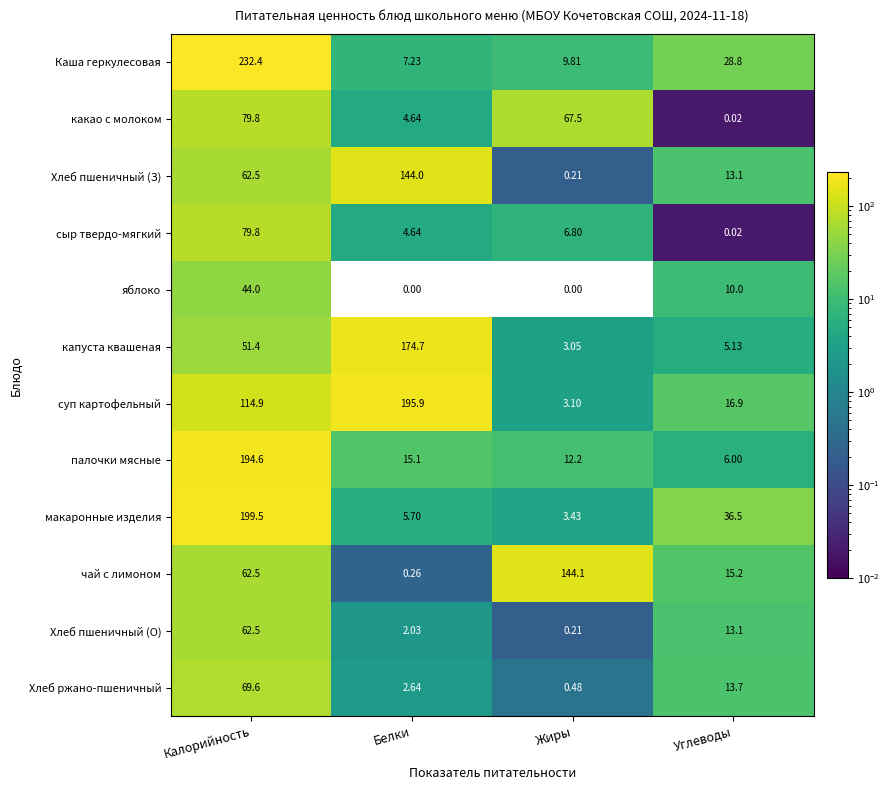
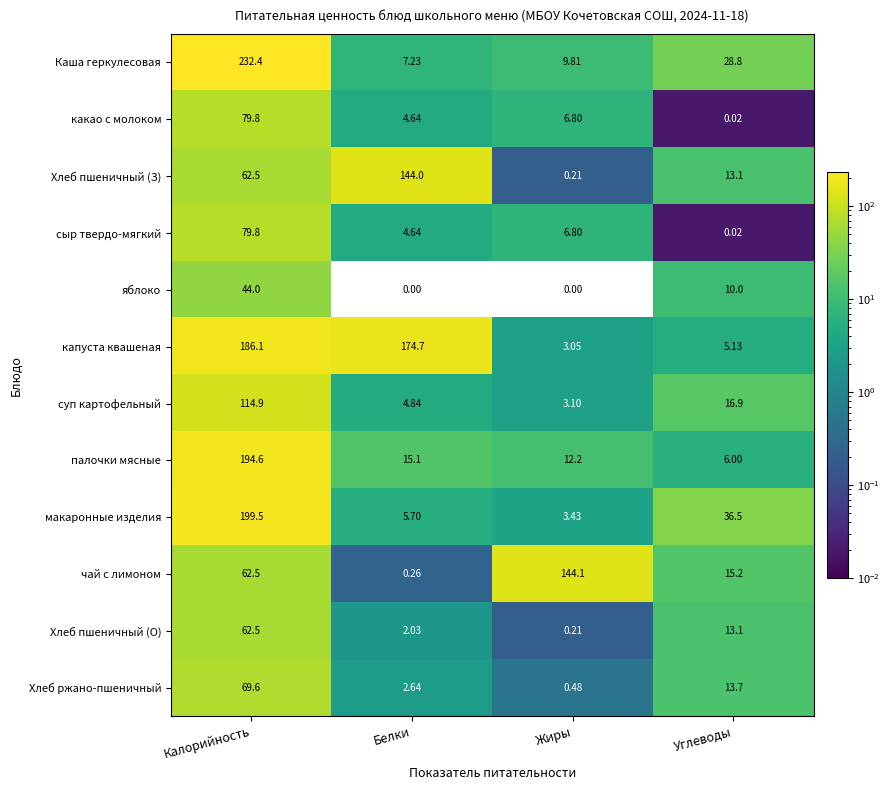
  {
    "Каша геркулесовая": {
      "Калорийность": 232.4,
      "Белки": 7.23,
      "Жиры": 9.81,
      "Углеводы": 28.8
    },
    "какао с молоком": {
      "Калорийность": 79.8,
      "Белки": 4.64,
-     "Жиры": 67.5,
+     "Жиры": 6.80,
      "Углеводы": 0.02
    },
    "Хлеб пшеничный (З)": {
      "Калорийность": 62.5,
      "Белки": 144.0,
      "Жиры": 0.21,
      "Углеводы": 13.1
    },
    "сыр твердо-мягкий": {
      "Калорийность": 79.8,
      "Белки": 4.64,
      "Жиры": 6.80,
      "Углеводы": 0.02
    },
    "яблоко": {
      "Калорийность": 44.0,
      "Белки": 0.00,
      "Жиры": 0.00,
      "Углеводы": 10.0
    },
    "капуста квашеная": {
-     "Калорийность": 51.4,
+     "Калорийность": 186.1,
      "Белки": 174.7,
      "Жиры": 3.05,
      "Углеводы": 5.13
    },
    "суп картофельный": {
      "Калорийность": 114.9,
-     "Белки": 195.9,
+     "Белки": 4.84,
      "Жиры": 3.10,
      "Углеводы": 16.9
    },
    "палочки мясные": {
      "Калорийность": 194.6,
      "Белки": 15.1,
      "Жиры": 12.2,
      "Углеводы": 6.00
    },
    "макаронные изделия": {
      "Калорийность": 199.5,
      "Белки": 5.70,
      "Жиры": 3.43,
      "Углеводы": 36.5
    },
    "чай с лимоном": {
      "Калорийность": 62.5,
      "Белки": 0.26,
      "Жиры": 144.1,
      "Углеводы": 15.2
    },
    "Хлеб пшеничный (О)": {
      "Калорийность": 62.5,
      "Белки": 2.03,
      "Жиры": 0.21,
      "Углеводы": 13.1
    },
    "Хлеб ржано-пшеничный": {
      "Калорийность": 69.6,
      "Белки": 2.64,
      "Жиры": 0.48,
      "Углеводы": 13.7
    }
  }
